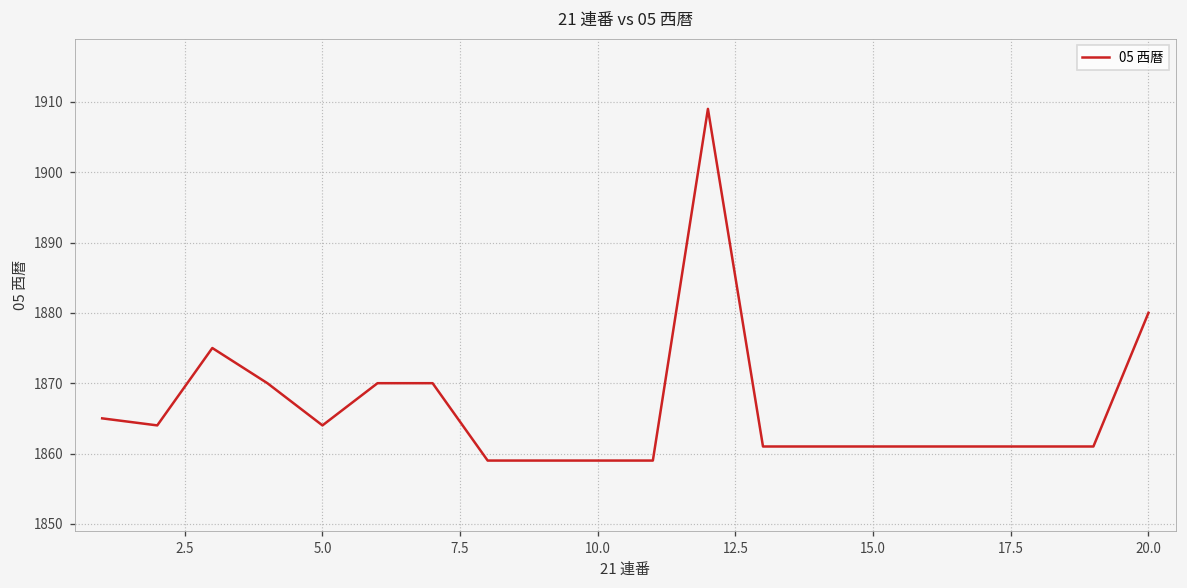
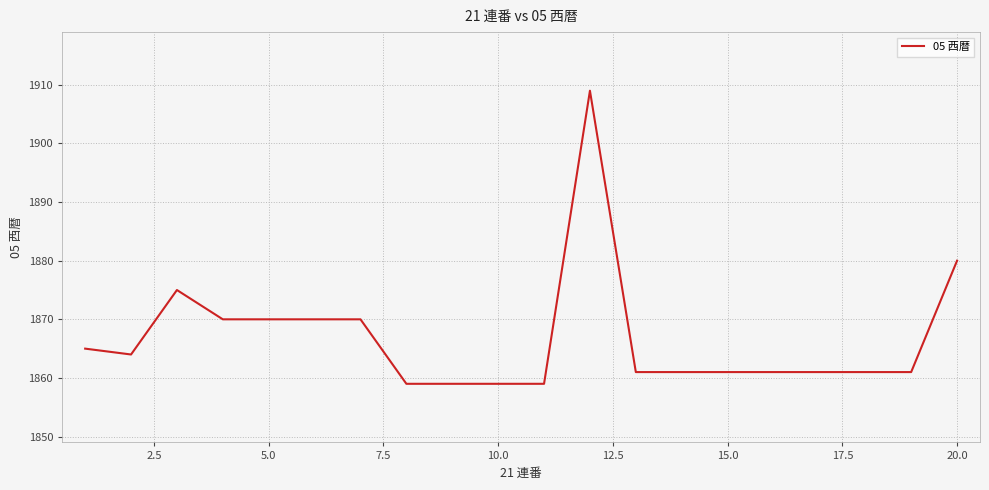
  {
-   "5.0": 1864,
+   "5.0": 1870,
    "10.0": 1859,
    "15.0": 1861,
    "20.0": 1880
  }
